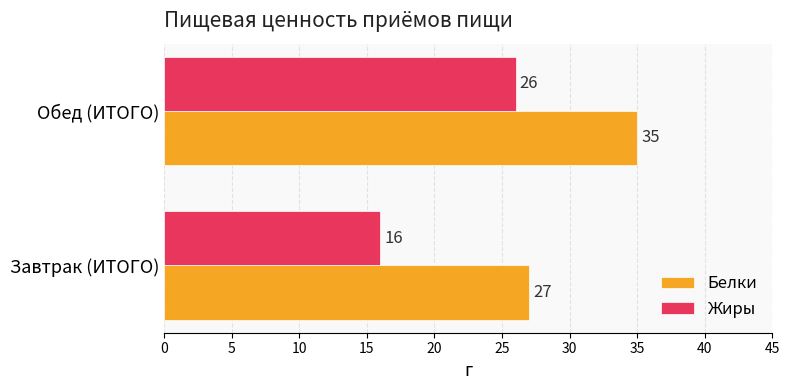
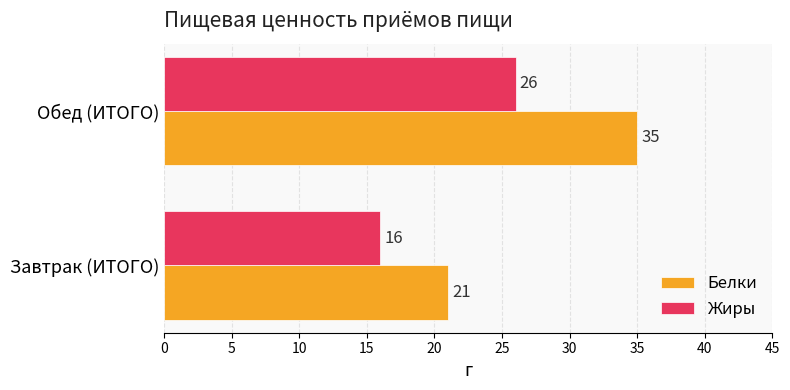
  {
    "Белки": {
      "Обед (ИТОГО)": 35,
-     "Завтрак (ИТОГО)": 27
+     "Завтрак (ИТОГО)": 21
    },
    "Жиры": {
      "Обед (ИТОГО)": 26,
      "Завтрак (ИТОГО)": 16
    }
  }
